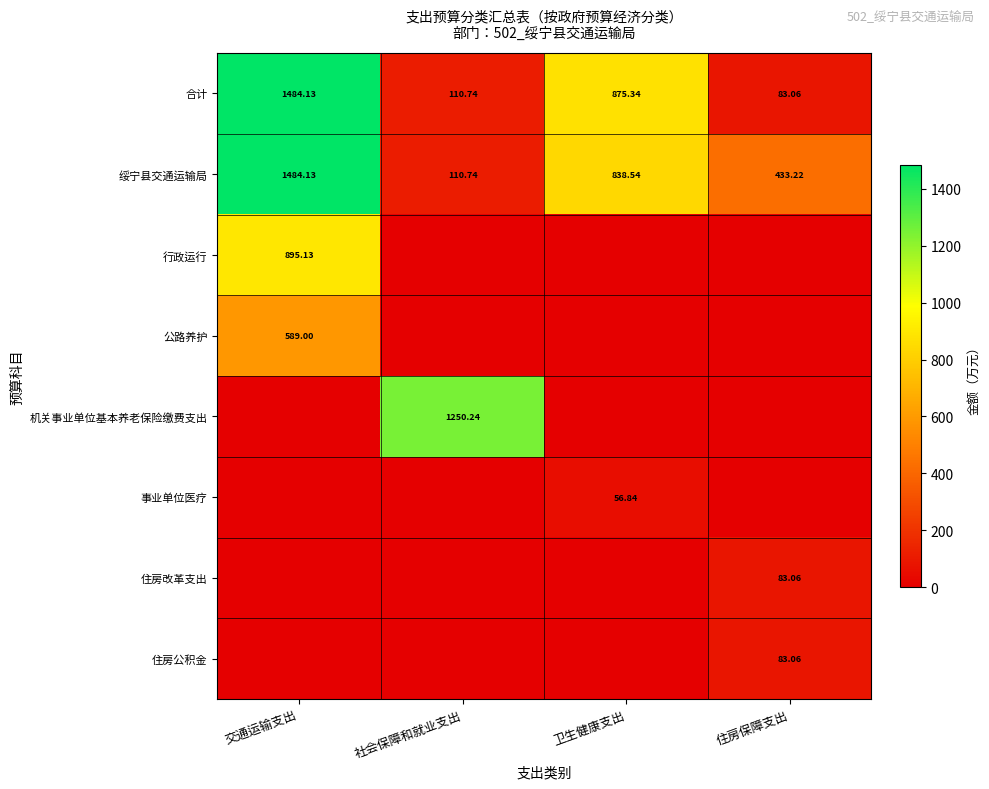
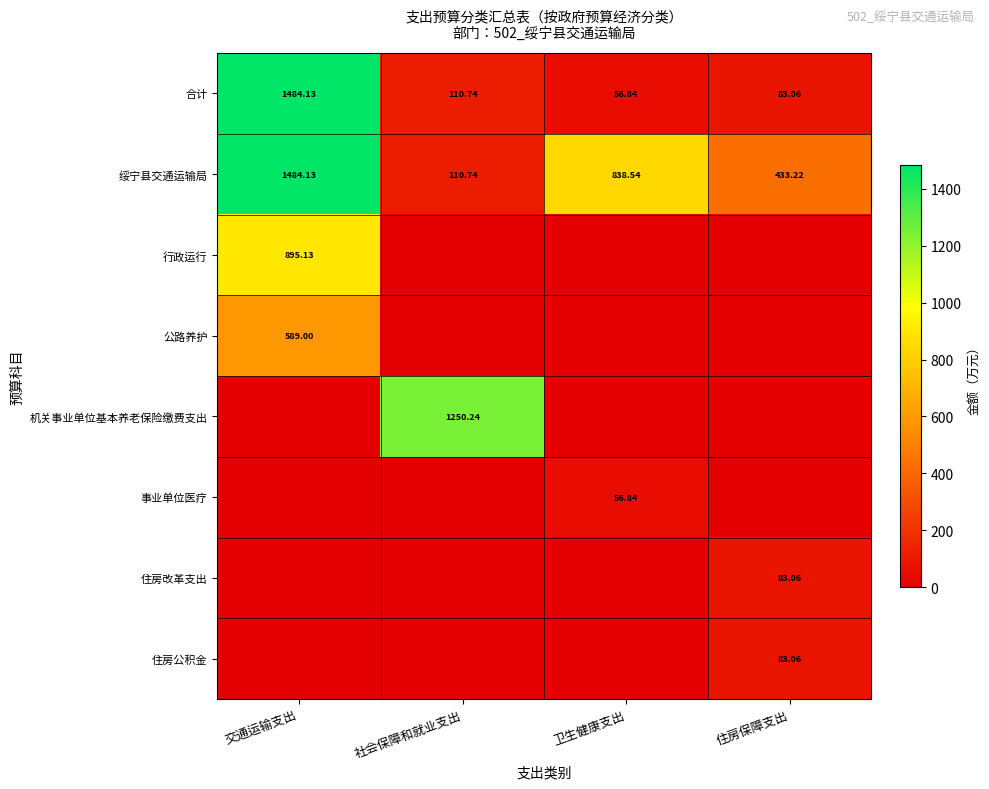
  {
    "合计": {
      "交通运输支出": 1484.13,
      "社会保障和就业支出": 110.74,
-     "卫生健康支出": 875.34,
+     "卫生健康支出": 56.84,
      "住房保障支出": 83.06
    },
    "绥宁县交通运输局": {
      "交通运输支出": 1484.13,
      "社会保障和就业支出": 110.74,
      "卫生健康支出": 838.54,
      "住房保障支出": 433.22
    },
    "行政运行": {
      "交通运输支出": 895.13
    },
    "公路养护": {
      "交通运输支出": 589.00
    },
    "机关事业单位基本养老保险缴费支出": {
      "社会保障和就业支出": 1250.24
    },
    "事业单位医疗": {
      "卫生健康支出": 56.84
    },
    "住房改革支出": {
      "住房保障支出": 83.06
    },
    "住房公积金": {
      "住房保障支出": 83.06
    }
  }
